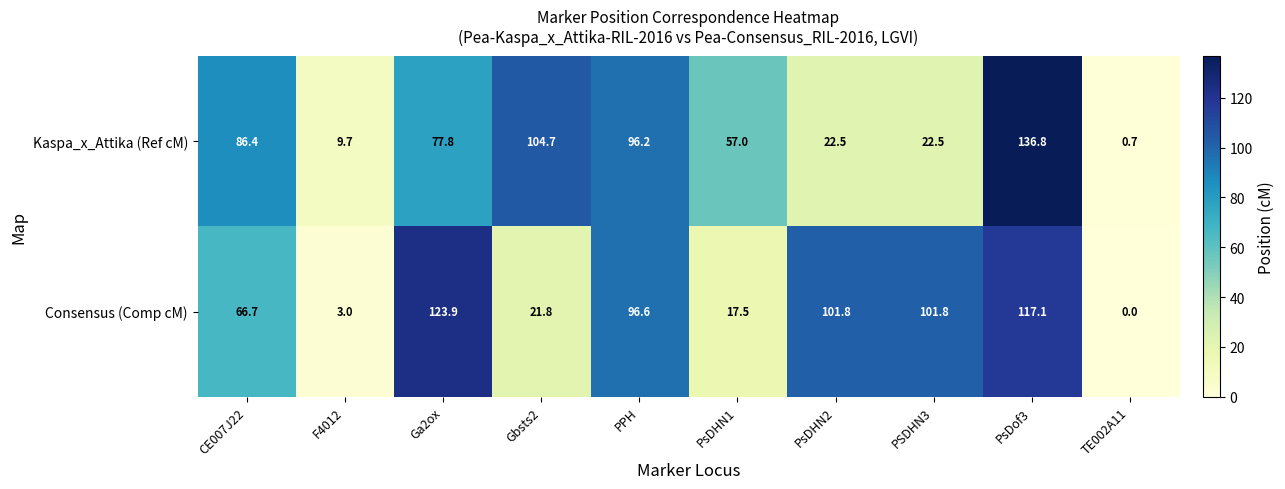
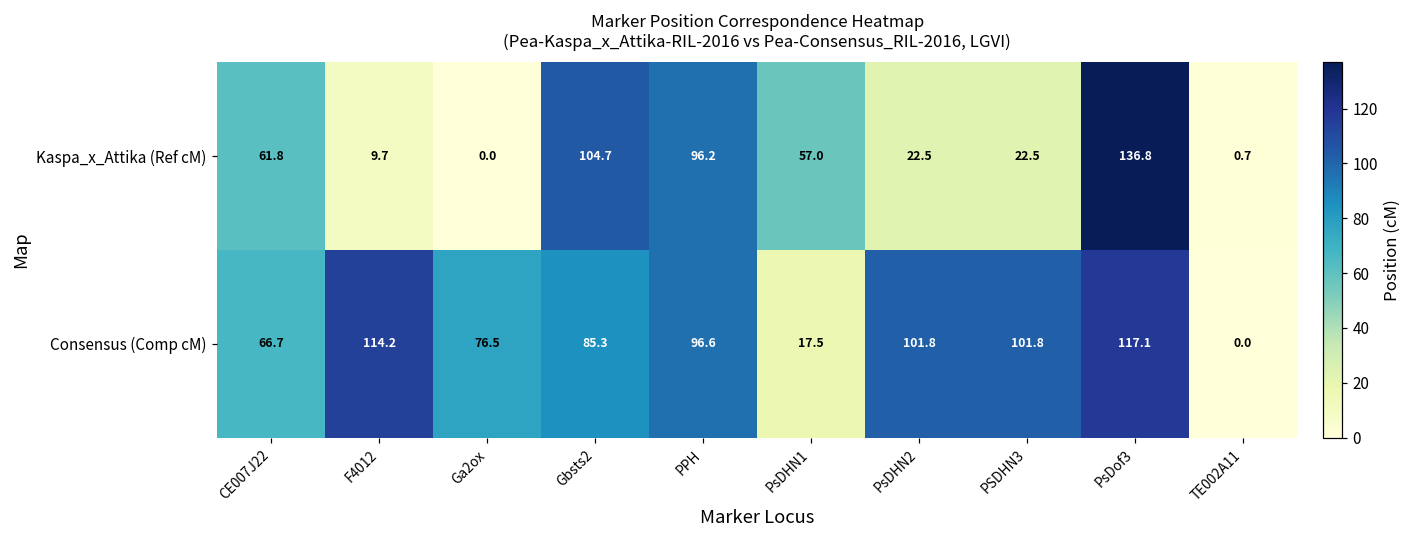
  {
    "Kaspa_x_Attika (Ref cM)": {
-     "CE007J22": 86.4,
+     "CE007J22": 61.8,
      "F4012": 9.7,
-     "Ga2ox": 77.8,
+     "Ga2ox": 0.0,
      "Gbsts2": 104.7,
      "PPH": 96.2,
      "PsDHN1": 57.0,
      "PsDHN2": 22.5,
      "PSDHN3": 22.5,
      "PsDof3": 136.8,
      "TE002A11": 0.7
    },
    "Consensus (Comp cM)": {
      "CE007J22": 66.7,
-     "F4012": 3.0,
-     "Ga2ox": 123.9,
-     "Gbsts2": 21.8,
+     "F4012": 114.2,
+     "Ga2ox": 76.5,
+     "Gbsts2": 85.3,
      "PPH": 96.6,
      "PsDHN1": 17.5,
      "PsDHN2": 101.8,
      "PSDHN3": 101.8,
      "PsDof3": 117.1,
      "TE002A11": 0.0
    }
  }
